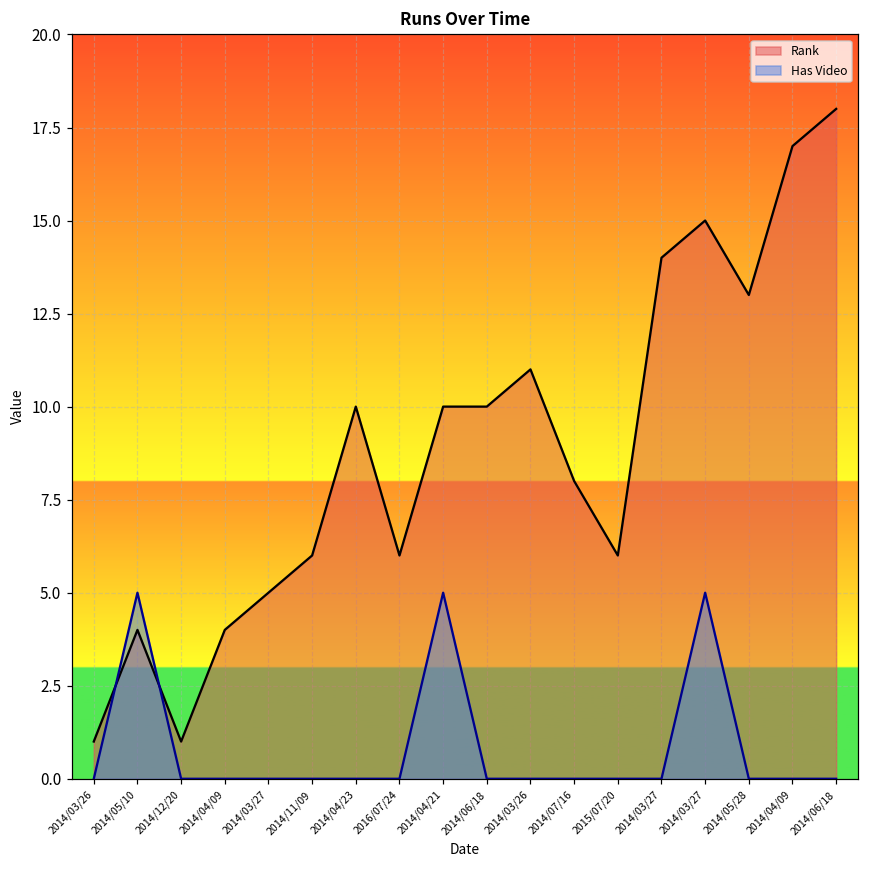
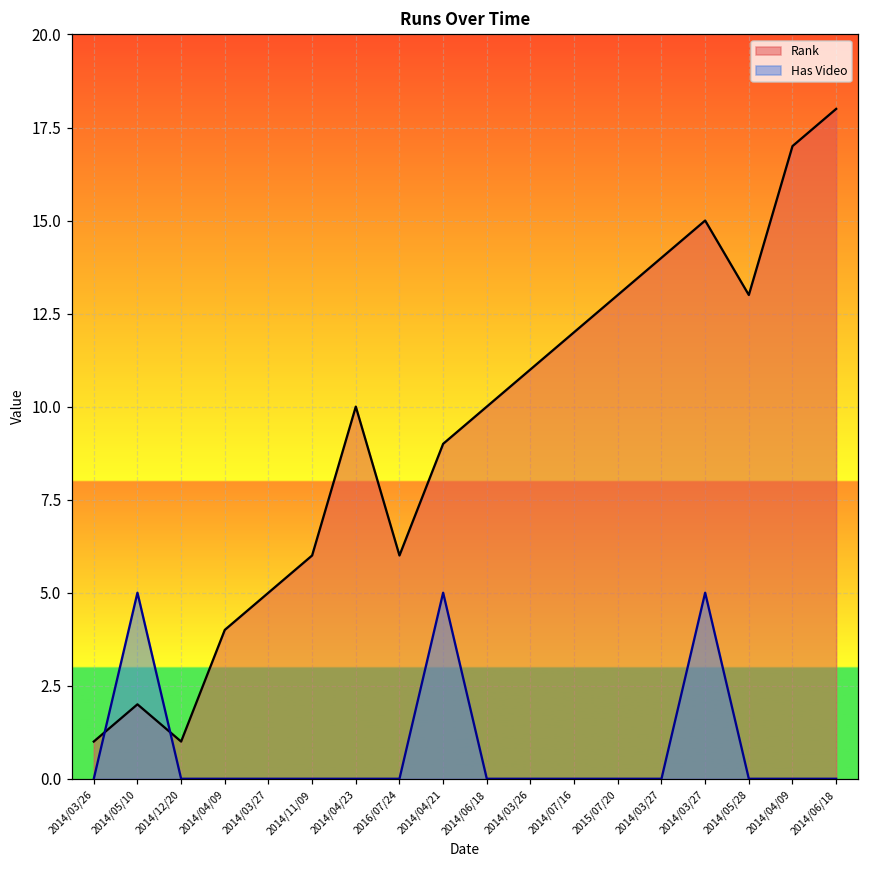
  {
    "Rank": {
-     "2014/05/10": 4,
+     "2014/05/10": 2,
      "2014/12/20": 1,
      "2014/11/09": 6,
      "2014/04/23": 10,
      "2016/07/24": 6,
-     "2014/04/21": 10,
-     "2014/07/16": 8,
-     "2015/07/20": 6,
+     "2014/04/21": 9,
+     "2014/07/16": 12,
+     "2015/07/20": 13,
      "2014/05/28": 13
    },
    "Has Video": {
      "2014/05/10": 5,
      "2014/12/20": 0,
      "2014/11/09": 0,
      "2014/04/23": 0,
      "2016/07/24": 0,
      "2014/04/21": 5,
      "2014/07/16": 0,
      "2015/07/20": 0,
      "2014/05/28": 0
    }
  }
